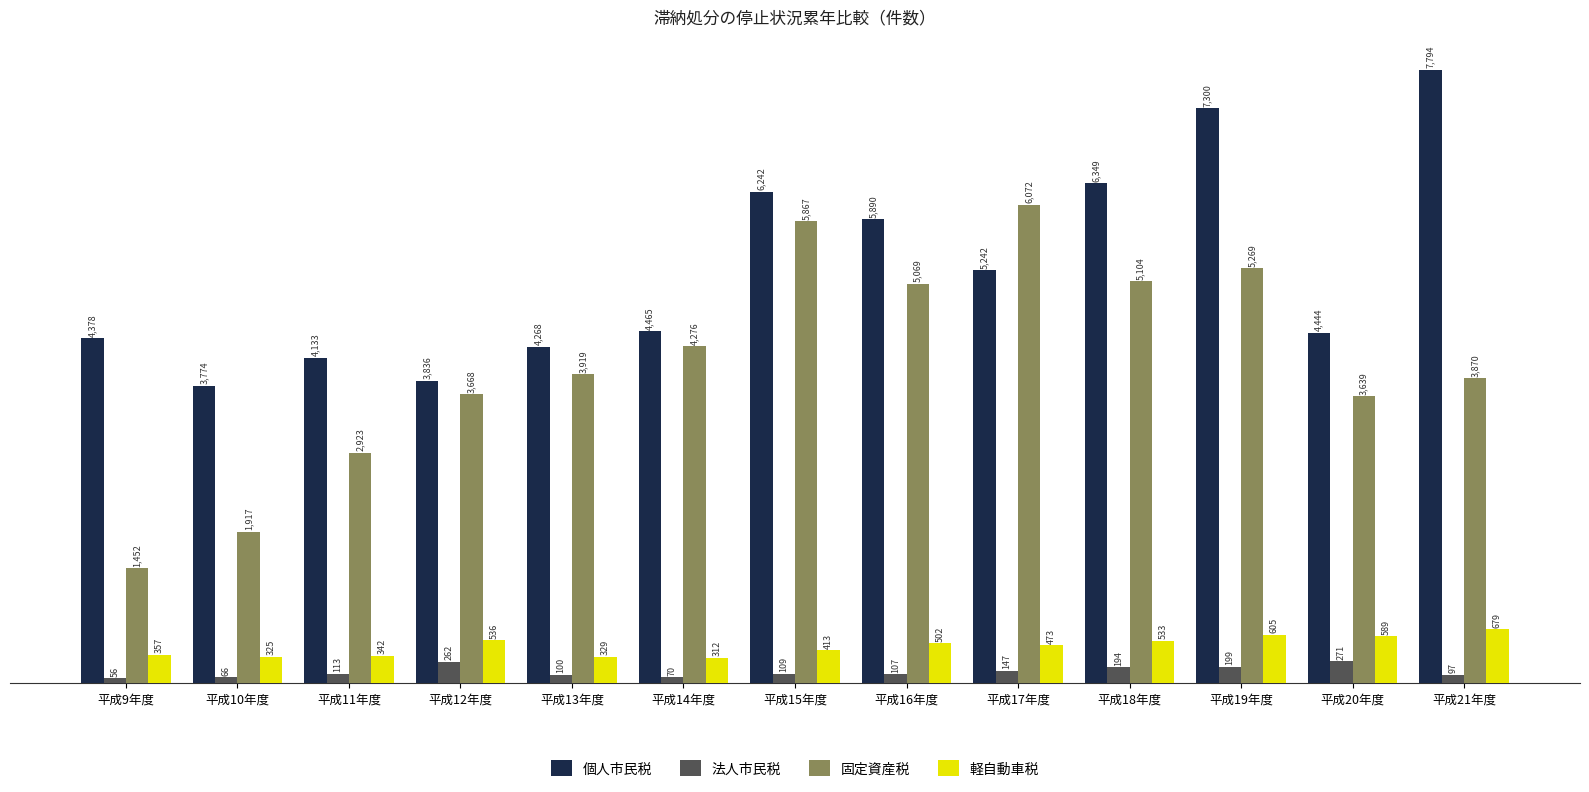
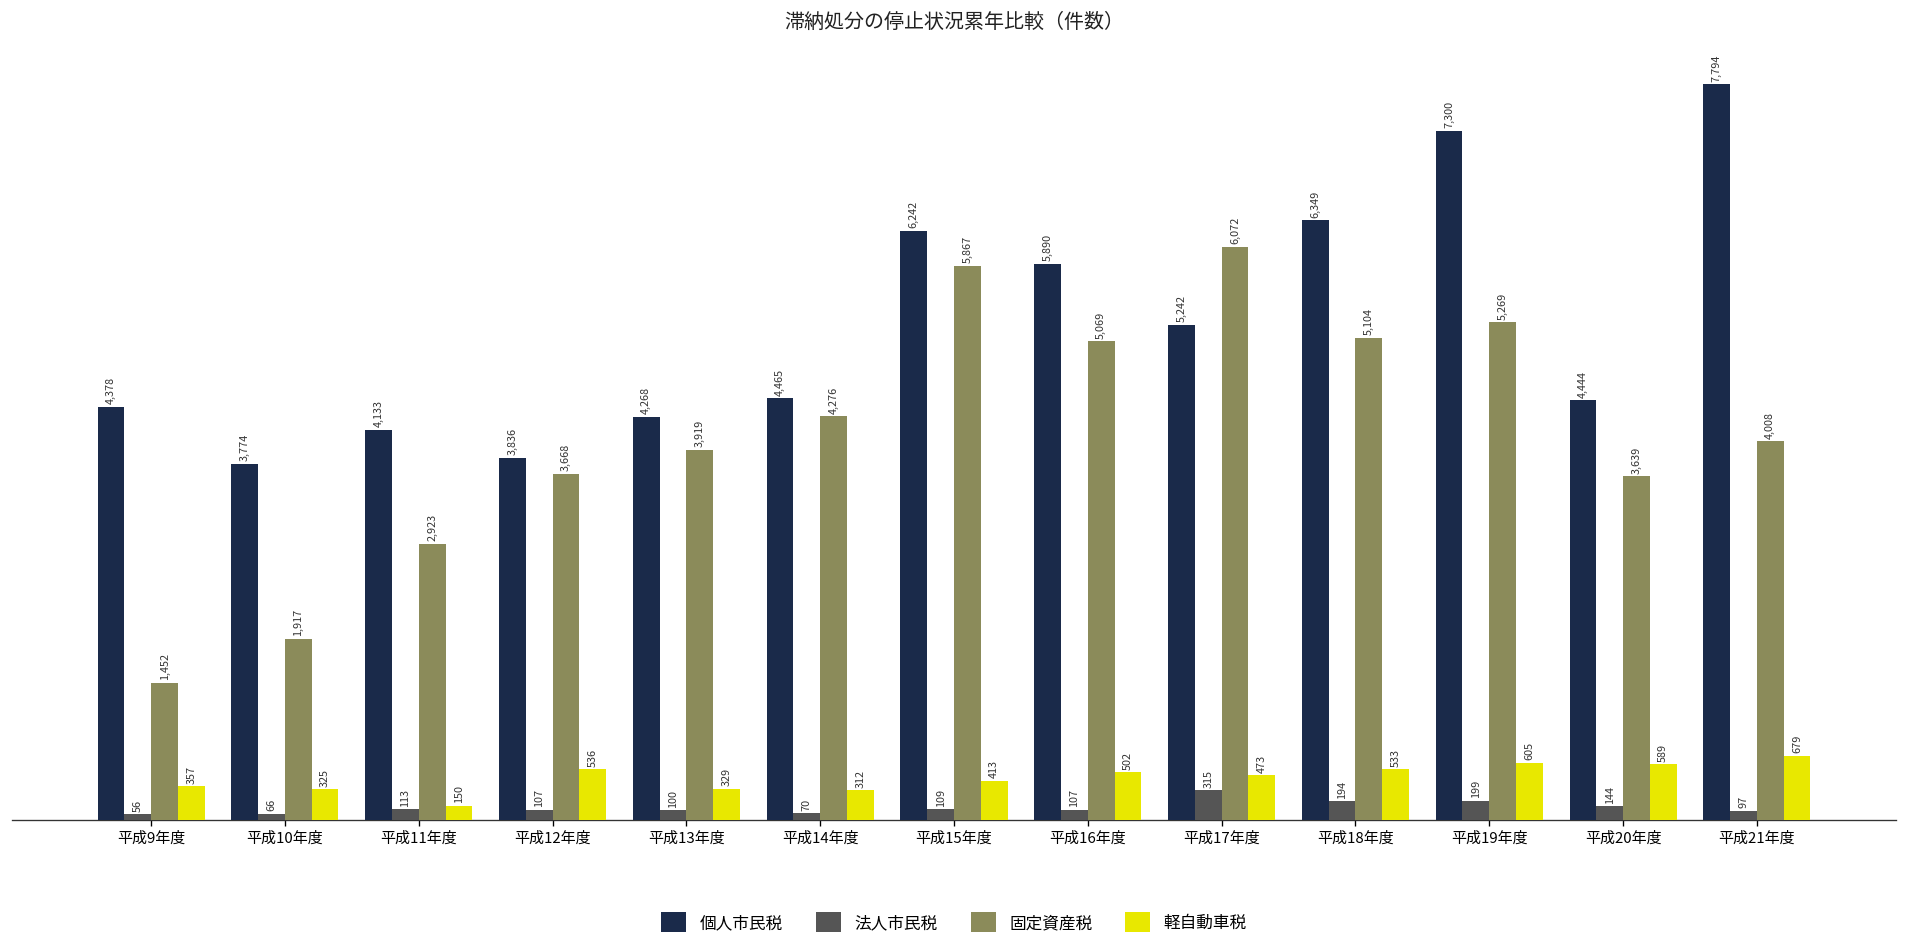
  {
    "個人市民税": {
      "平成9年度": "4,378",
      "平成10年度": "3,774",
      "平成11年度": "4,133",
      "平成12年度": "3,836",
      "平成13年度": "4,268",
      "平成14年度": "4,465",
      "平成15年度": "6,242",
      "平成16年度": "5,890",
      "平成17年度": "5,242",
      "平成18年度": "6,349",
      "平成19年度": "7,300",
      "平成20年度": "4,444",
      "平成21年度": "7,794"
    },
    "法人市民税": {
      "平成9年度": "56",
      "平成10年度": "66",
      "平成11年度": "113",
-     "平成12年度": "262",
+     "平成12年度": "107",
      "平成13年度": "100",
      "平成14年度": "70",
      "平成15年度": "109",
      "平成16年度": "107",
-     "平成17年度": "147",
+     "平成17年度": "315",
      "平成18年度": "194",
      "平成19年度": "199",
-     "平成20年度": "271",
+     "平成20年度": "144",
      "平成21年度": "97"
    },
    "固定資産税": {
      "平成9年度": "1,452",
      "平成10年度": "1,917",
      "平成11年度": "2,923",
      "平成12年度": "3,668",
      "平成13年度": "3,919",
      "平成14年度": "4,276",
      "平成15年度": "5,867",
      "平成16年度": "5,069",
      "平成17年度": "6,072",
      "平成18年度": "5,104",
      "平成19年度": "5,269",
      "平成20年度": "3,639",
-     "平成21年度": "3,870"
+     "平成21年度": "4,008"
    },
    "軽自動車税": {
      "平成9年度": "357",
      "平成10年度": "325",
-     "平成11年度": "342",
+     "平成11年度": "150",
      "平成12年度": "536",
      "平成13年度": "329",
      "平成14年度": "312",
      "平成15年度": "413",
      "平成16年度": "502",
      "平成17年度": "473",
      "平成18年度": "533",
      "平成19年度": "605",
      "平成20年度": "589",
      "平成21年度": "679"
    }
  }
